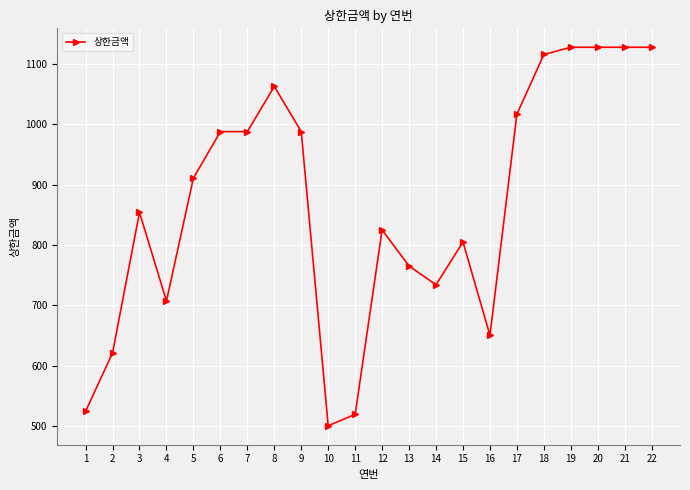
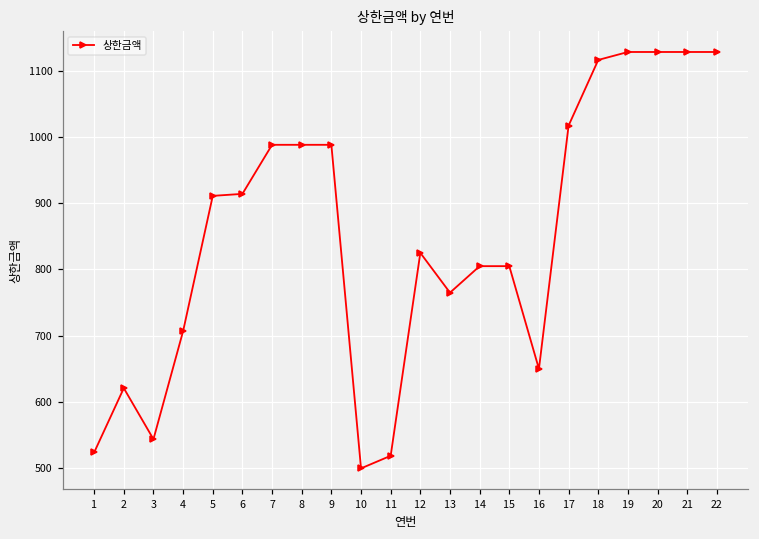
  {
    "1": 520,
    "2": 620,
-   "3": 850,
+   "3": 540,
    "4": 710,
    "5": 910,
-   "6": 990,
+   "6": 910,
    "7": 990,
-   "8": 1060,
+   "8": 990,
    "9": 990,
    "10": 500,
    "11": 520,
    "12": 830,
    "13": 770,
-   "14": 730,
+   "14": 810,
    "15": 810,
    "16": 650,
    "17": 1020,
    "18": 1120,
    "19": 1130,
    "20": 1130,
    "21": 1130,
    "22": 1130
  }
